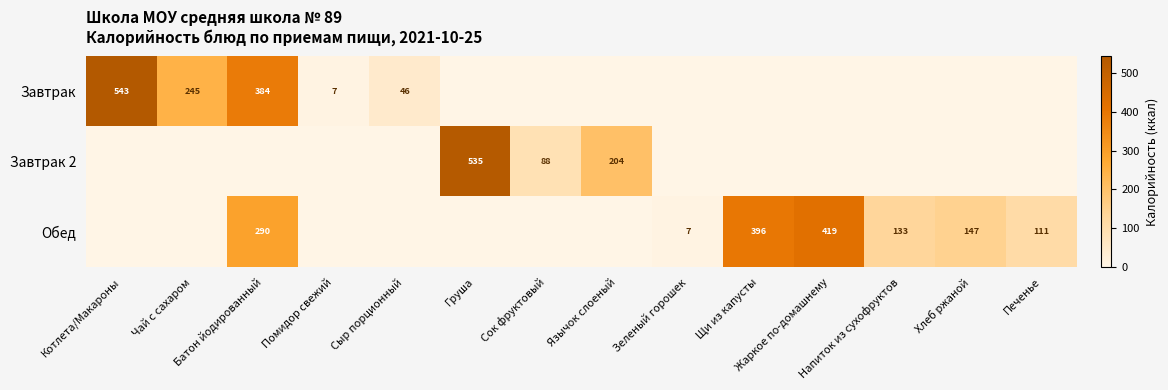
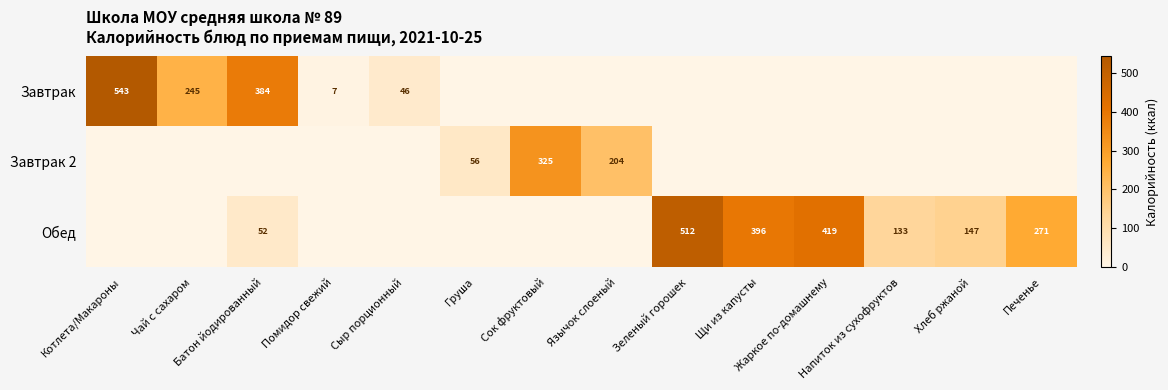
  {
    "Завтрак": {
      "Котлета/Макароны": 543,
      "Чай с сахаром": 245,
      "Батон йодированный": 384,
      "Помидор свежий": 7,
      "Сыр порционный": 46
    },
    "Завтрак 2": {
-     "Груша": 535,
-     "Сок фруктовый": 88,
+     "Груша": 56,
+     "Сок фруктовый": 325,
      "Язычок слоеный": 204
    },
    "Обед": {
-     "Батон йодированный": 290,
-     "Зеленый горошек": 7,
+     "Батон йодированный": 52,
+     "Зеленый горошек": 512,
      "Щи из капусты": 396,
      "Жаркое по-домашнему": 419,
      "Напиток из сухофруктов": 133,
      "Хлеб ржаной": 147,
-     "Печенье": 111
+     "Печенье": 271
    }
  }
